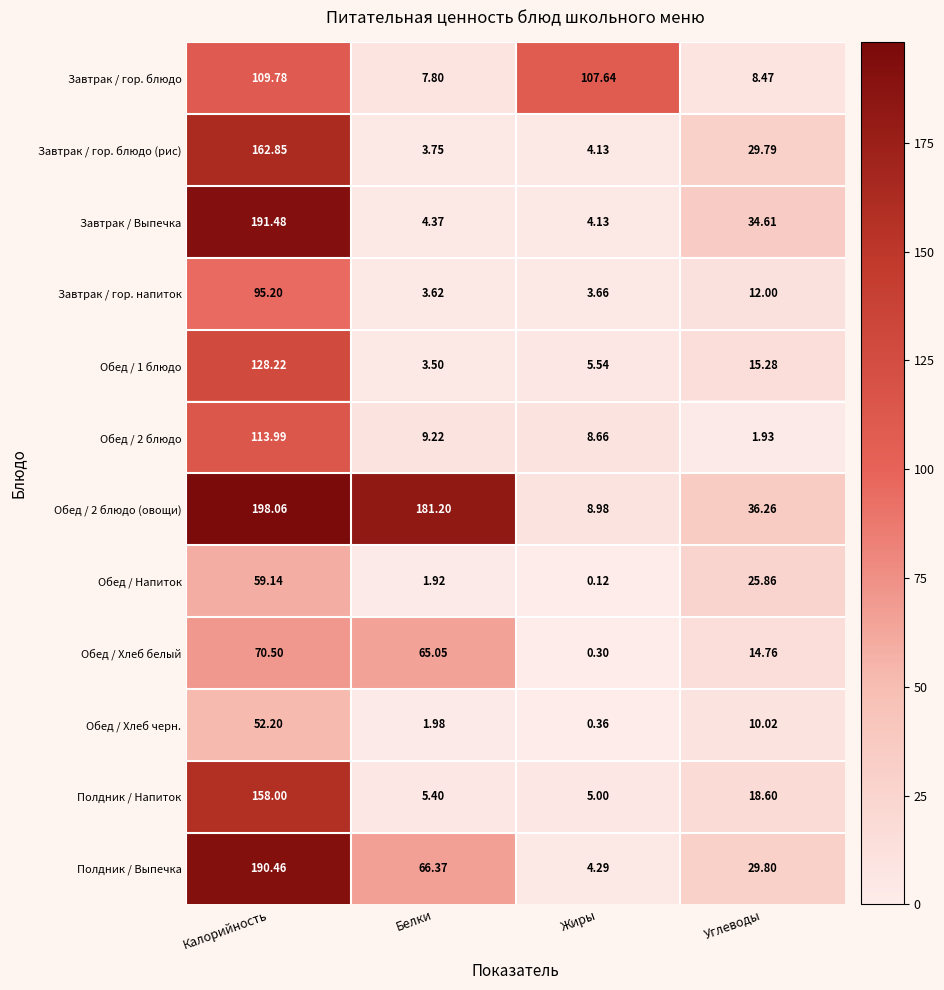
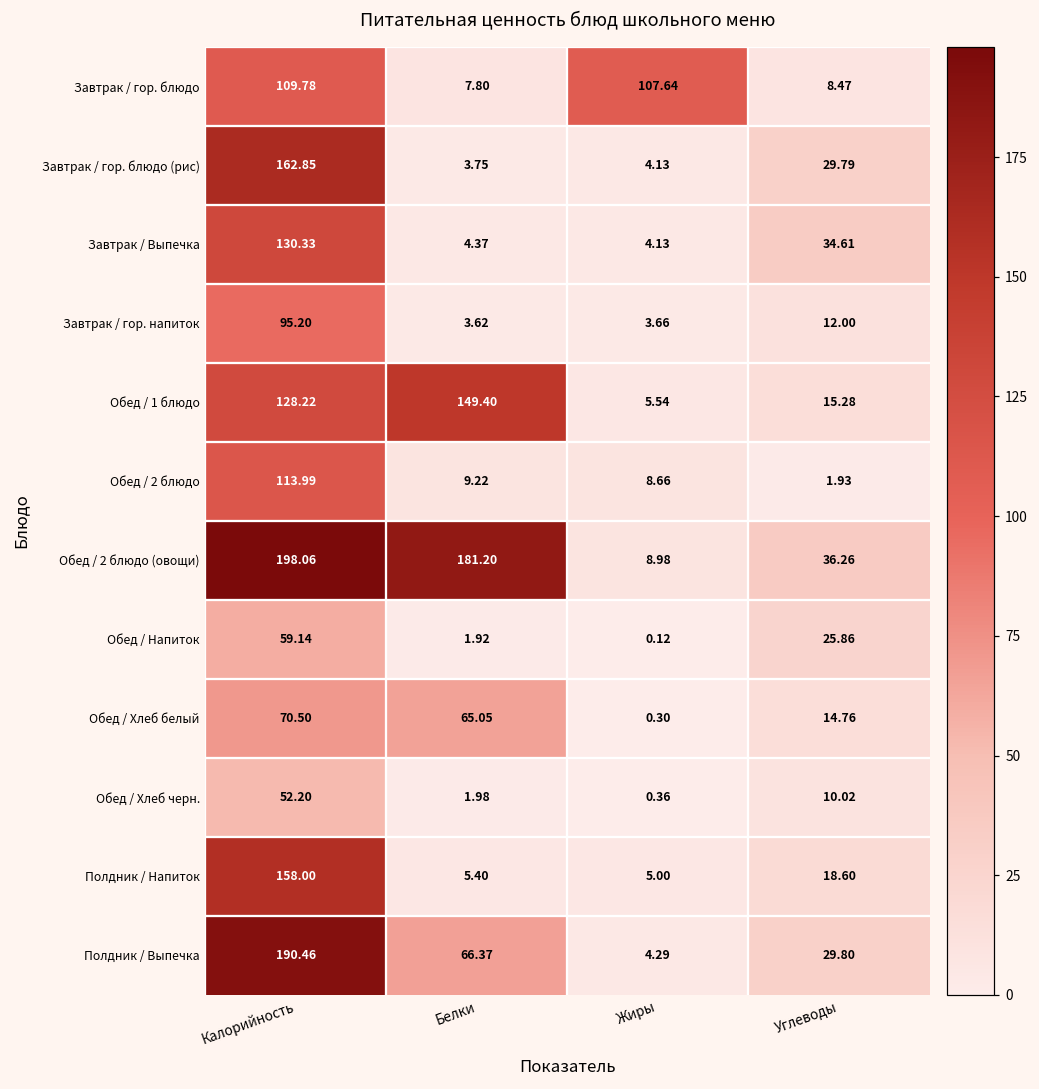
  {
    "Завтрак / гор. блюдо": {
      "Калорийность": 109.78,
      "Белки": 7.80,
      "Жиры": 107.64,
      "Углеводы": 8.47
    },
    "Завтрак / гор. блюдо (рис)": {
      "Калорийность": 162.85,
      "Белки": 3.75,
      "Жиры": 4.13,
      "Углеводы": 29.79
    },
    "Завтрак / Выпечка": {
-     "Калорийность": 191.48,
+     "Калорийность": 130.33,
      "Белки": 4.37,
      "Жиры": 4.13,
      "Углеводы": 34.61
    },
    "Завтрак / гор. напиток": {
      "Калорийность": 95.20,
      "Белки": 3.62,
      "Жиры": 3.66,
      "Углеводы": 12.00
    },
    "Обед / 1 блюдо": {
      "Калорийность": 128.22,
-     "Белки": 3.50,
+     "Белки": 149.40,
      "Жиры": 5.54,
      "Углеводы": 15.28
    },
    "Обед / 2 блюдо": {
      "Калорийность": 113.99,
      "Белки": 9.22,
      "Жиры": 8.66,
      "Углеводы": 1.93
    },
    "Обед / 2 блюдо (овощи)": {
      "Калорийность": 198.06,
      "Белки": 181.20,
      "Жиры": 8.98,
      "Углеводы": 36.26
    },
    "Обед / Напиток": {
      "Калорийность": 59.14,
      "Белки": 1.92,
      "Жиры": 0.12,
      "Углеводы": 25.86
    },
    "Обед / Хлеб белый": {
      "Калорийность": 70.50,
      "Белки": 65.05,
      "Жиры": 0.30,
      "Углеводы": 14.76
    },
    "Обед / Хлеб черн.": {
      "Калорийность": 52.20,
      "Белки": 1.98,
      "Жиры": 0.36,
      "Углеводы": 10.02
    },
    "Полдник / Напиток": {
      "Калорийность": 158.00,
      "Белки": 5.40,
      "Жиры": 5.00,
      "Углеводы": 18.60
    },
    "Полдник / Выпечка": {
      "Калорийность": 190.46,
      "Белки": 66.37,
      "Жиры": 4.29,
      "Углеводы": 29.80
    }
  }
